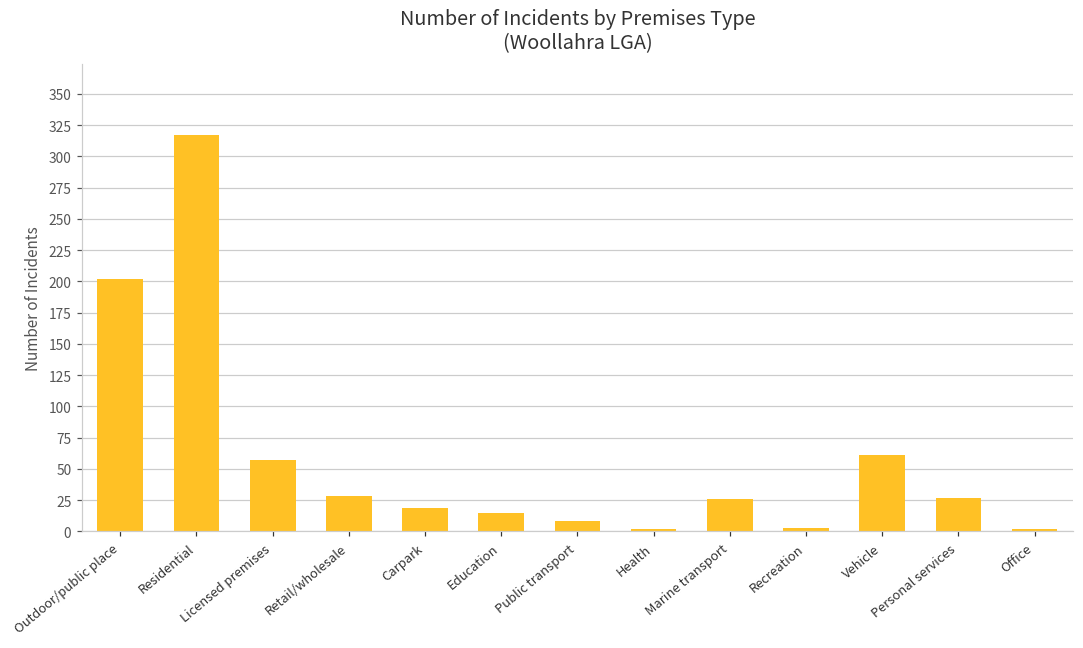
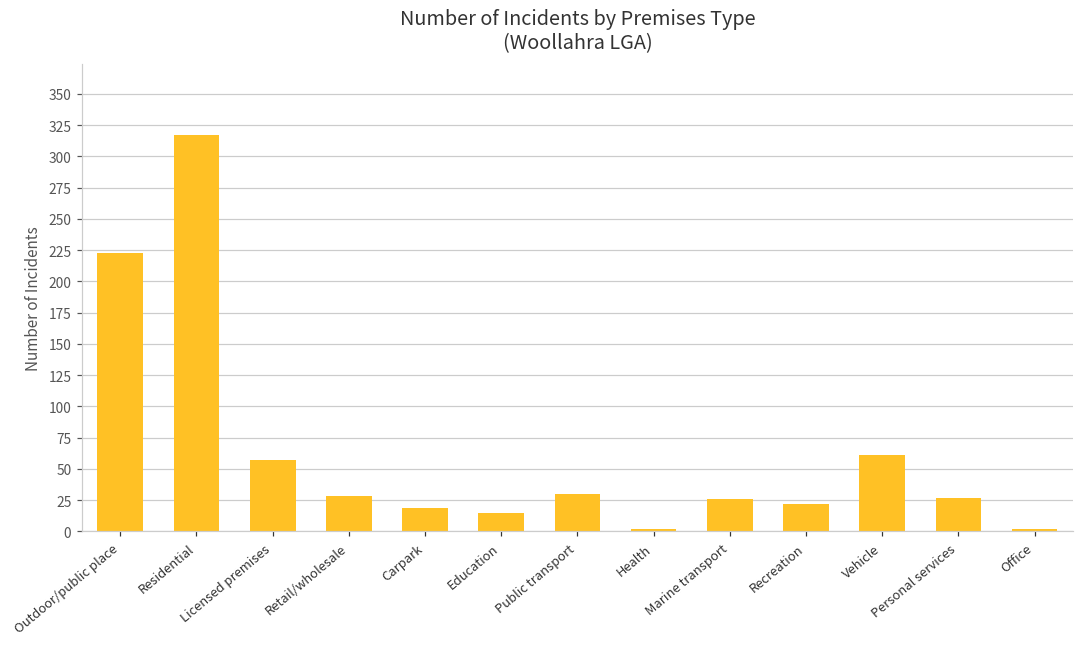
  {
-   "Outdoor/public place": 202,
+   "Outdoor/public place": 223,
    "Residential": 317,
    "Licensed premises": 57,
    "Retail/wholesale": 28,
    "Carpark": 19,
    "Education": 15,
-   "Public transport": 8,
+   "Public transport": 30,
    "Marine transport": 26,
-   "Recreation": 3,
+   "Recreation": 22,
    "Vehicle": 61,
    "Personal services": 27
  }
